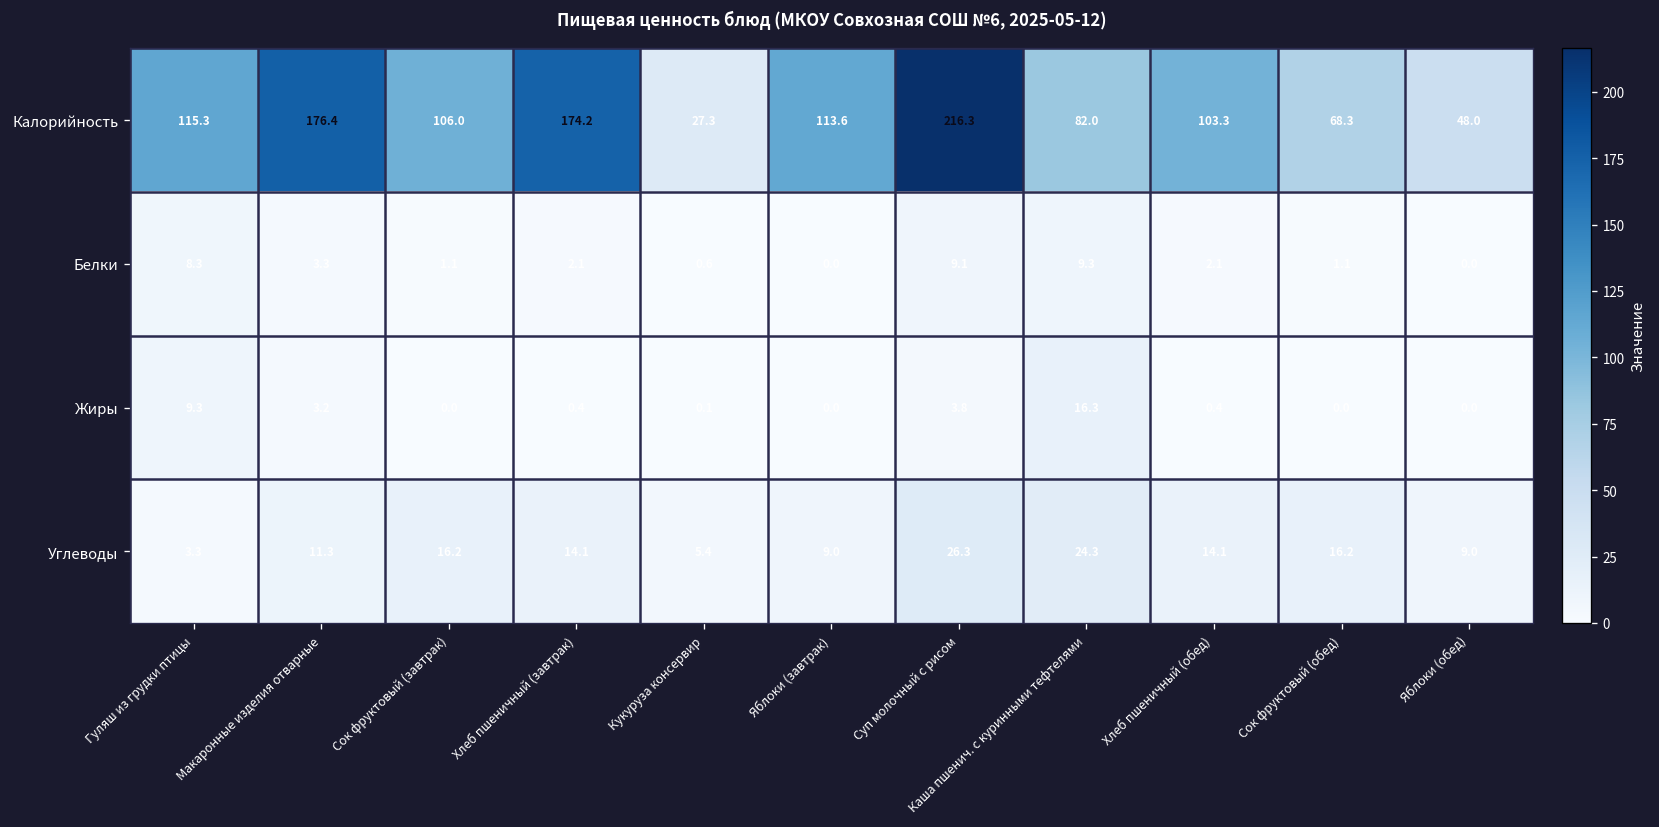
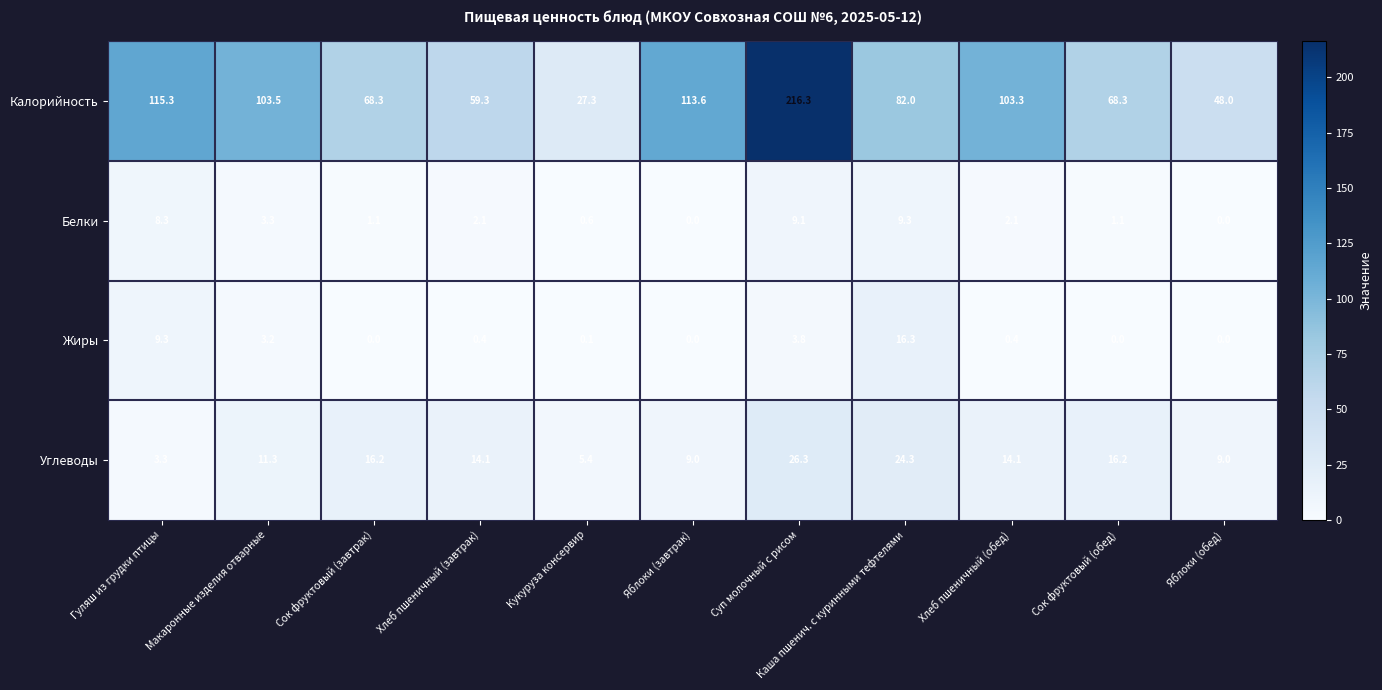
  {
    "Калорийность": {
      "Гуляш из грудки птицы": 115.3,
-     "Макаронные изделия отварные": 176.4,
-     "Сок фруктовый (завтрак)": 106.0,
-     "Хлеб пшеничный (завтрак)": 174.2,
+     "Макаронные изделия отварные": 103.5,
+     "Сок фруктовый (завтрак)": 68.3,
+     "Хлеб пшеничный (завтрак)": 59.3,
      "Яблоки (завтрак)": 113.6,
      "Суп молочный с рисом": 216.3,
      "Каша пшенич. с куринными тефтелями": 82.0,
      "Хлеб пшеничный (обед)": 103.3,
      "Сок фруктовый (обед)": 68.3,
      "Яблоки (обед)": 48.0
    }
  }
